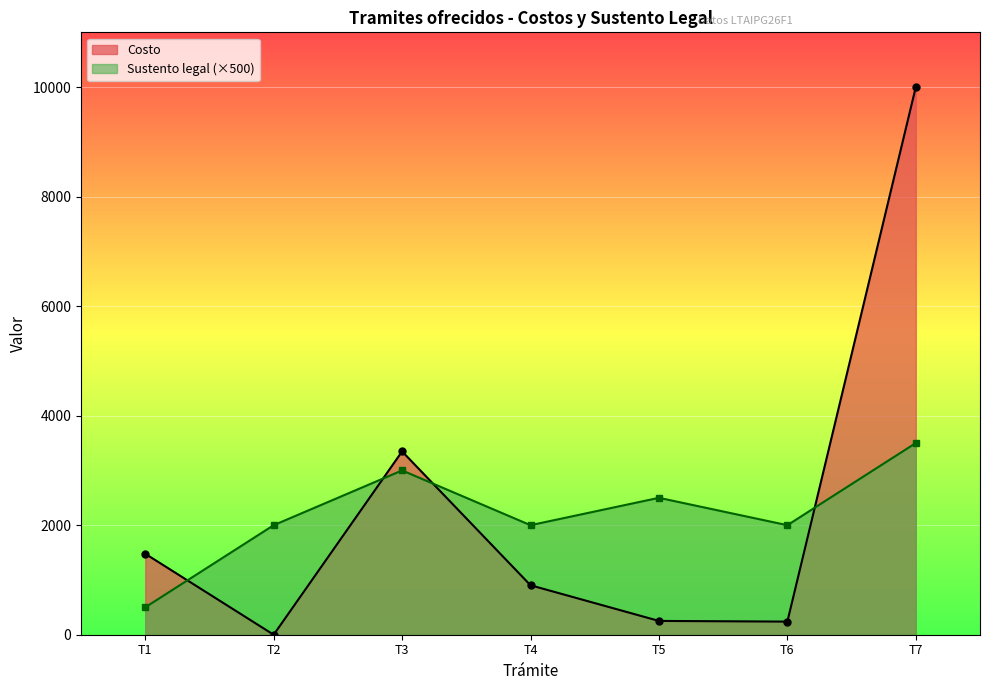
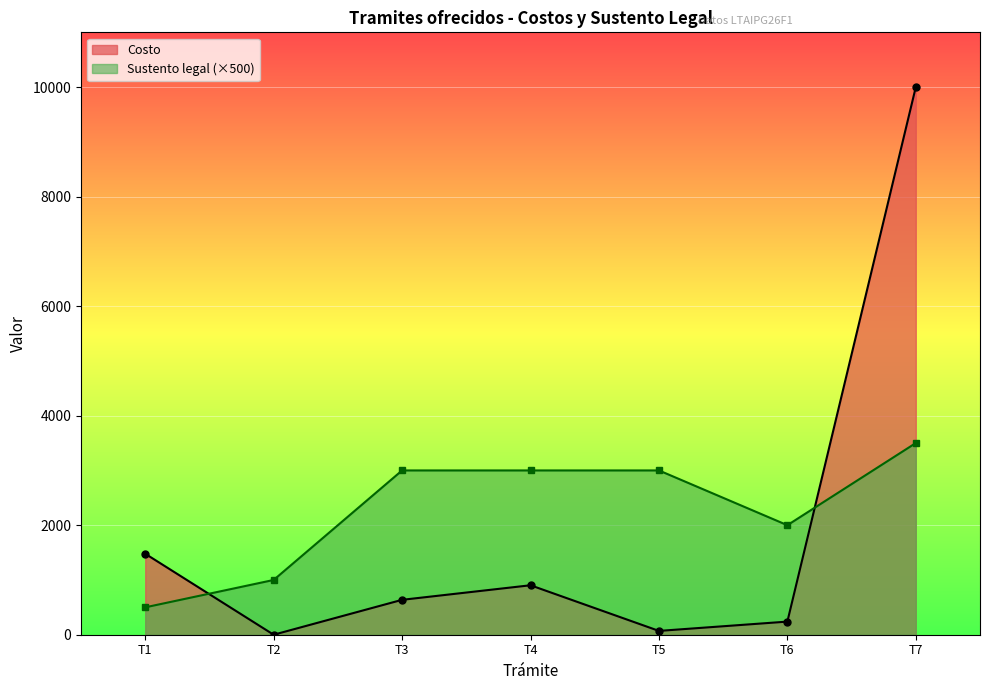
  {
    "Costo": {
      "T1": 1500,
      "T2": 0,
-     "T3": 3300,
+     "T3": 600,
      "T4": 900,
-     "T5": 300,
+     "T5": 100,
      "T6": 200,
      "T7": 10000
    },
    "Sustento legal (×500)": {
      "T1": 500,
-     "T2": 2000,
+     "T2": 1000,
      "T3": 3000,
-     "T4": 2000,
-     "T5": 2500,
+     "T4": 3000,
+     "T5": 3000,
      "T6": 2000,
      "T7": 3500
    }
  }
